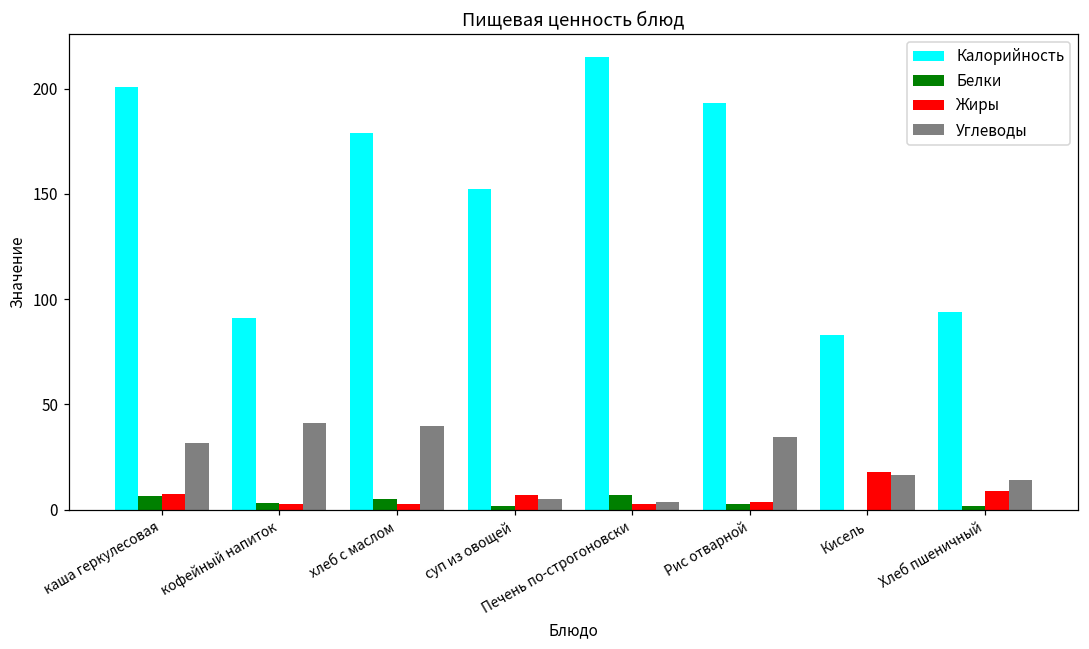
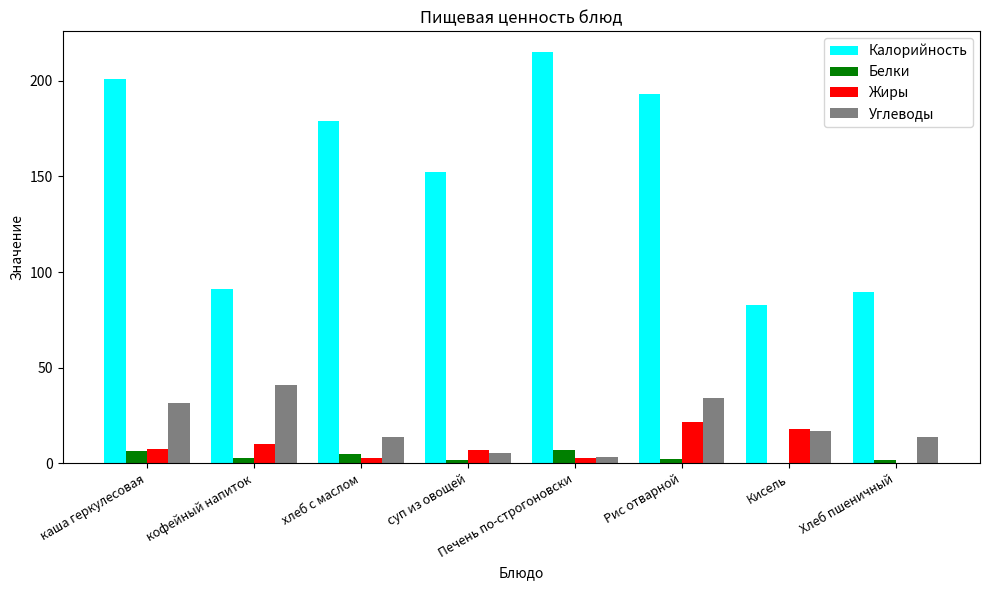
  {
    "Калорийность": {
      "каша геркулесовая": 201,
      "кофейный напиток": 91,
      "хлеб с маслом": 179,
      "суп из овощей": 152,
      "Печень по-строгоновски": 215,
      "Рис отварной": 193,
      "Кисель": 83,
-     "Хлеб пшеничный": 94
+     "Хлеб пшеничный": 89
    },
    "Белки": {
      "каша геркулесовая": 6,
      "кофейный напиток": 3,
      "хлеб с маслом": 5,
      "суп из овощей": 2,
      "Печень по-строгоновски": 7,
      "Рис отварной": 3,
      "Кисель": 0,
      "Хлеб пшеничный": 2
    },
    "Жиры": {
      "каша геркулесовая": 7,
-     "кофейный напиток": 3,
+     "кофейный напиток": 10,
      "хлеб с маслом": 3,
      "суп из овощей": 7,
      "Печень по-строгоновски": 3,
-     "Рис отварной": 4,
+     "Рис отварной": 21,
      "Кисель": 18,
-     "Хлеб пшеничный": 9
+     "Хлеб пшеничный": 0
    },
    "Углеводы": {
      "каша геркулесовая": 32,
      "кофейный напиток": 41,
-     "хлеб с маслом": 40,
+     "хлеб с маслом": 14,
      "суп из овощей": 5,
      "Печень по-строгоновски": 4,
      "Рис отварной": 34,
      "Кисель": 17,
      "Хлеб пшеничный": 14
    }
  }
